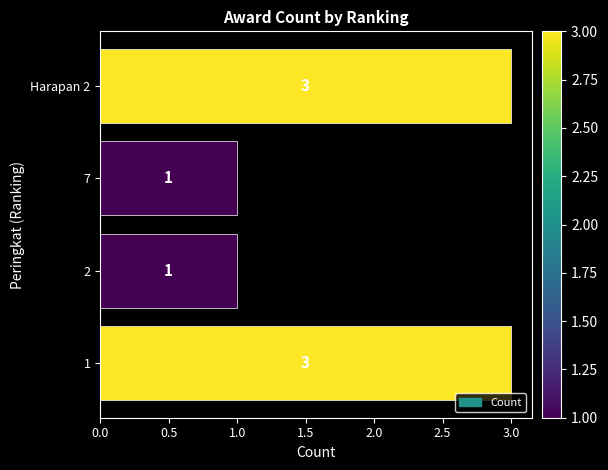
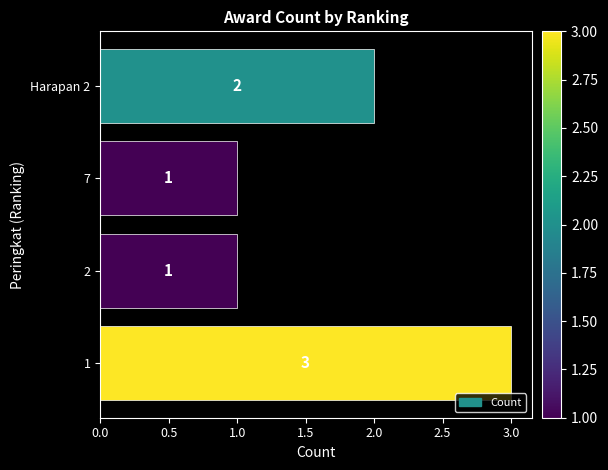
  {
-   "Harapan 2": 3,
+   "Harapan 2": 2,
    "7": 1,
    "2": 1,
    "1": 3
  }
